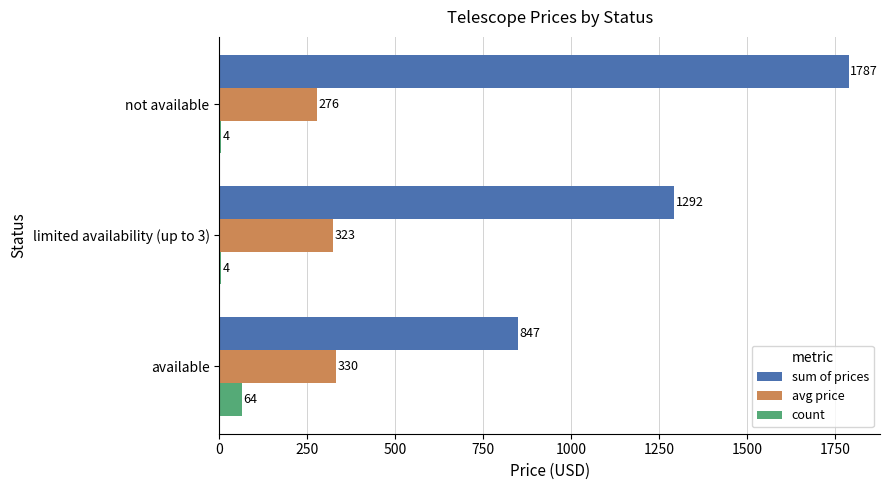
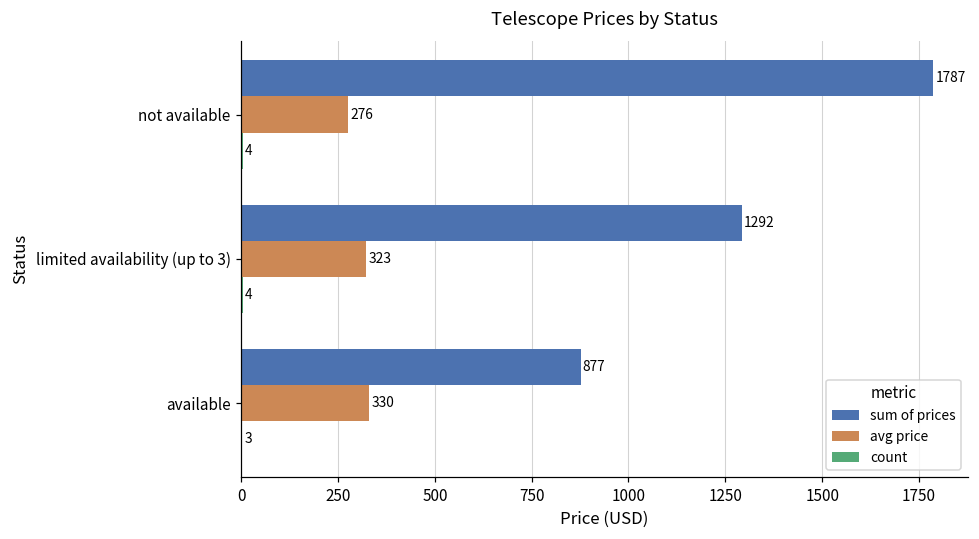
  {
    "sum of prices": {
      "not available": 1787,
      "limited availability (up to 3)": 1292,
-     "available": 847
+     "available": 877
    },
    "avg price": {
      "not available": 276,
      "limited availability (up to 3)": 323,
      "available": 330
    },
    "count": {
      "not available": 4,
      "limited availability (up to 3)": 4,
-     "available": 64
+     "available": 3
    }
  }
